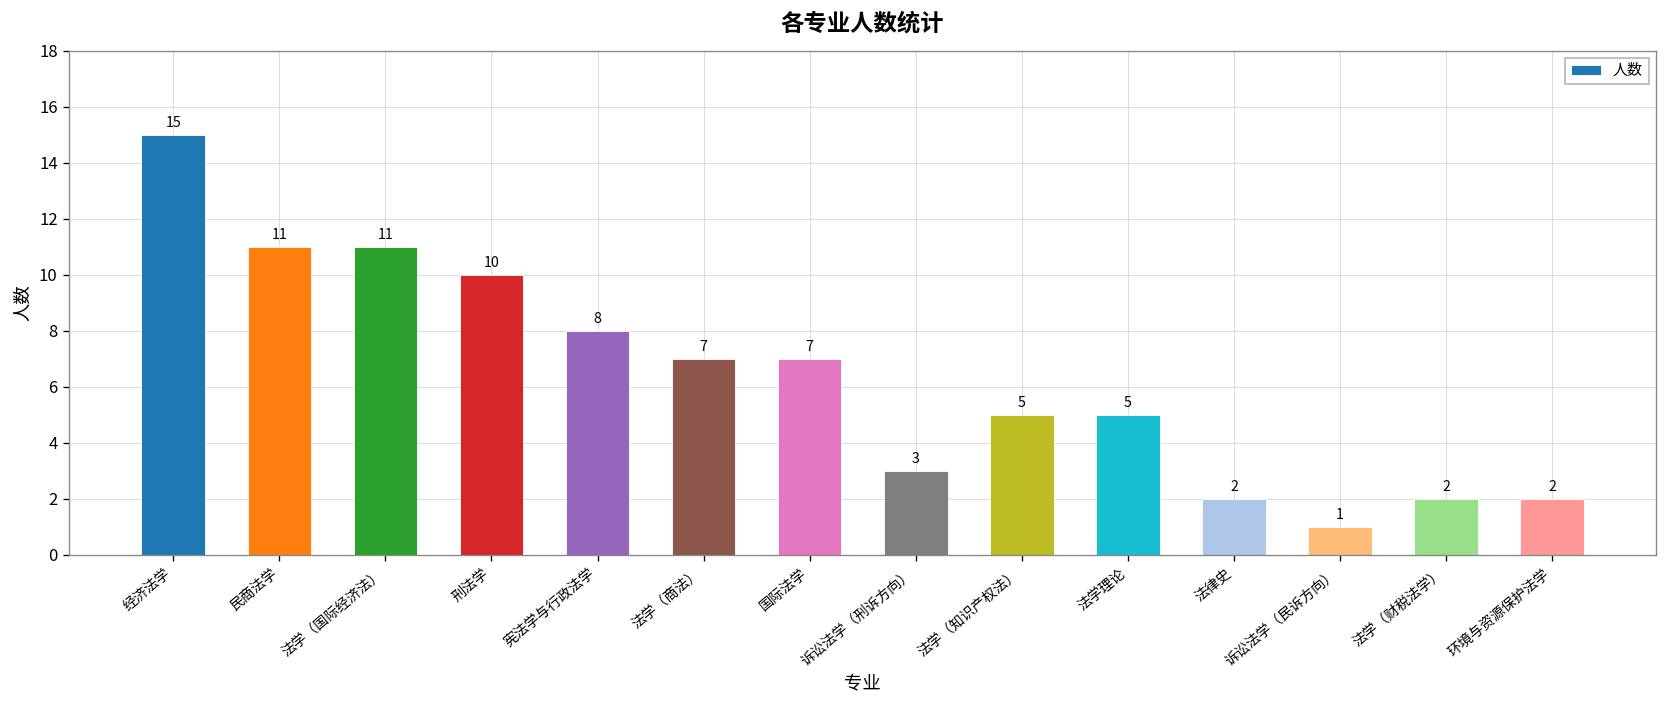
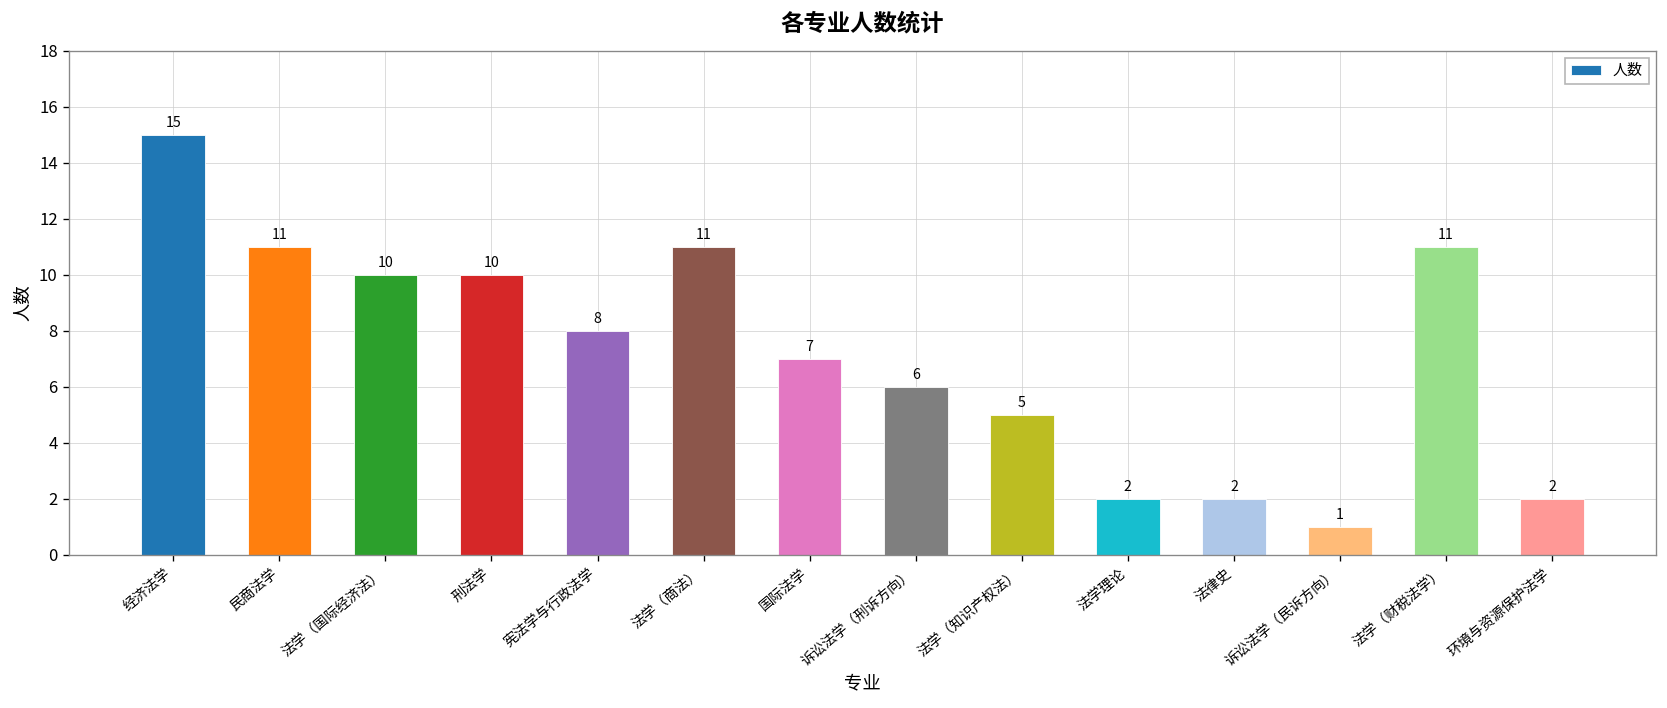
  {
    "经济法学": 15,
    "民商法学": 11,
-   "法学（国际经济法）": 11,
+   "法学（国际经济法）": 10,
    "刑法学": 10,
    "宪法学与行政法学": 8,
-   "法学（商法）": 7,
+   "法学（商法）": 11,
    "国际法学": 7,
-   "诉讼法学（刑诉方向）": 3,
+   "诉讼法学（刑诉方向）": 6,
    "法学（知识产权法）": 5,
-   "法学理论": 5,
+   "法学理论": 2,
    "法律史": 2,
    "诉讼法学（民诉方向）": 1,
-   "法学（财税法学）": 2,
+   "法学（财税法学）": 11,
    "环境与资源保护法学": 2
  }
